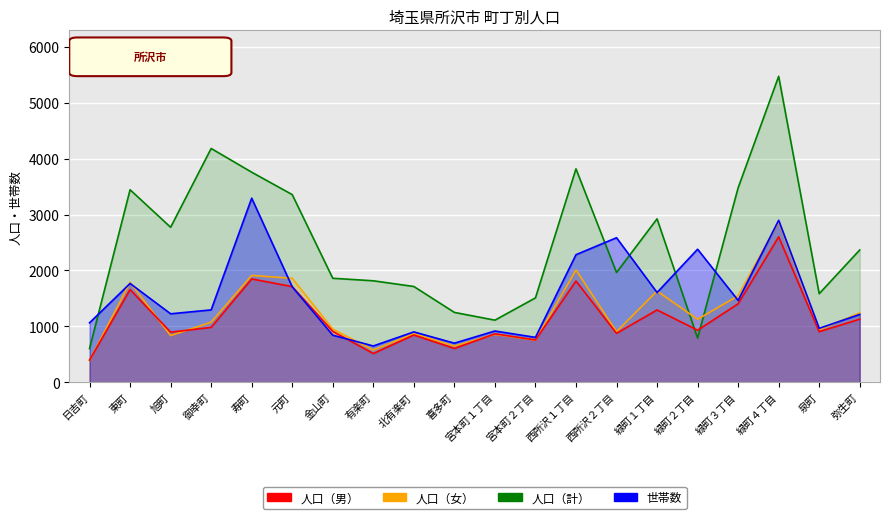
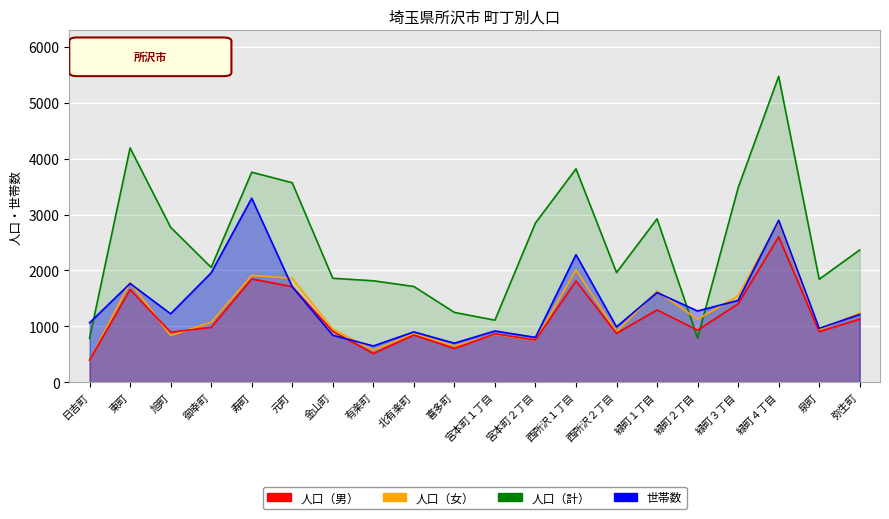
  {
    "人口（計）": {
-     "日吉町": 600,
-     "東町": 3400,
+     "日吉町": 800,
+     "東町": 4200,
      "旭町": 2800,
-     "御幸町": 4200,
+     "御幸町": 2100,
      "寿町": 3800,
-     "元町": 3400,
+     "元町": 3600,
      "金山町": 1900,
      "有楽町": 1800,
      "北有楽町": 1700,
      "喜多町": 1200,
      "宮本町１丁目": 1100,
-     "宮本町２丁目": 1500,
+     "宮本町２丁目": 2800,
      "西所沢１丁目": 3800,
      "西所沢２丁目": 2000,
      "緑町１丁目": 2900,
      "緑町２丁目": 800,
      "緑町３丁目": 3500,
      "緑町４丁目": 5500,
-     "泉町": 1600,
+     "泉町": 1800,
      "弥生町": 2400
    },
    "世帯数": {
      "日吉町": 1100,
      "旭町": 1200,
-     "御幸町": 1300,
+     "御幸町": 2000,
      "寿町": 3300,
      "金山町": 800,
      "有楽町": 600,
      "喜多町": 700,
      "宮本町１丁目": 900,
      "西所沢１丁目": 2300,
-     "西所沢２丁目": 2600,
-     "緑町２丁目": 2400,
+     "西所沢２丁目": 1000,
+     "緑町２丁目": 1300,
      "緑町３丁目": 1500
    }
  }
